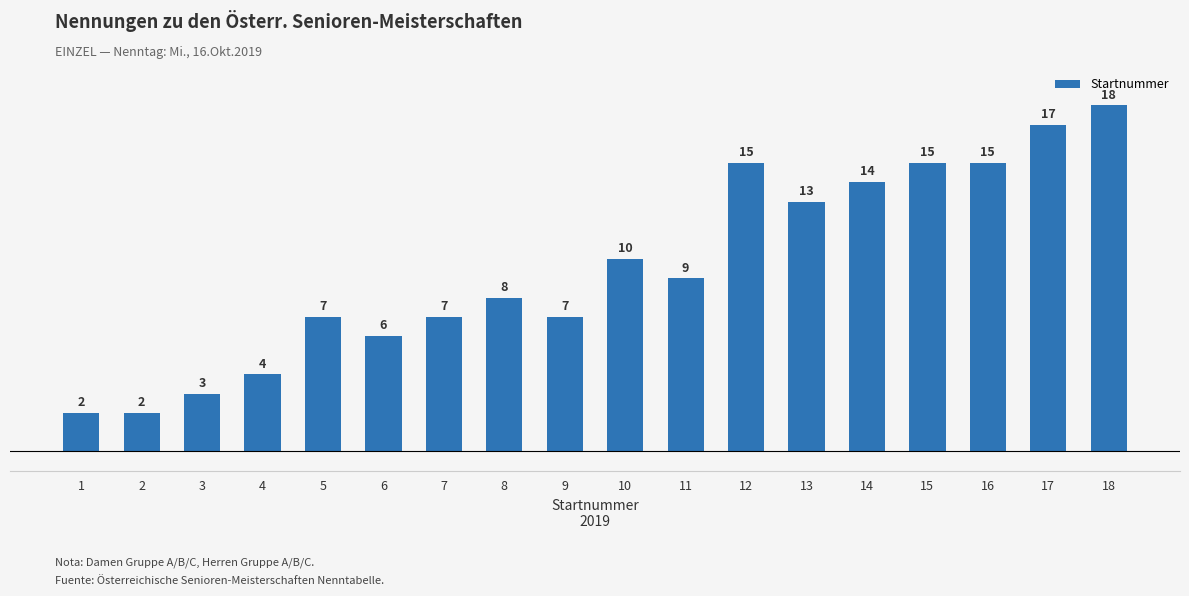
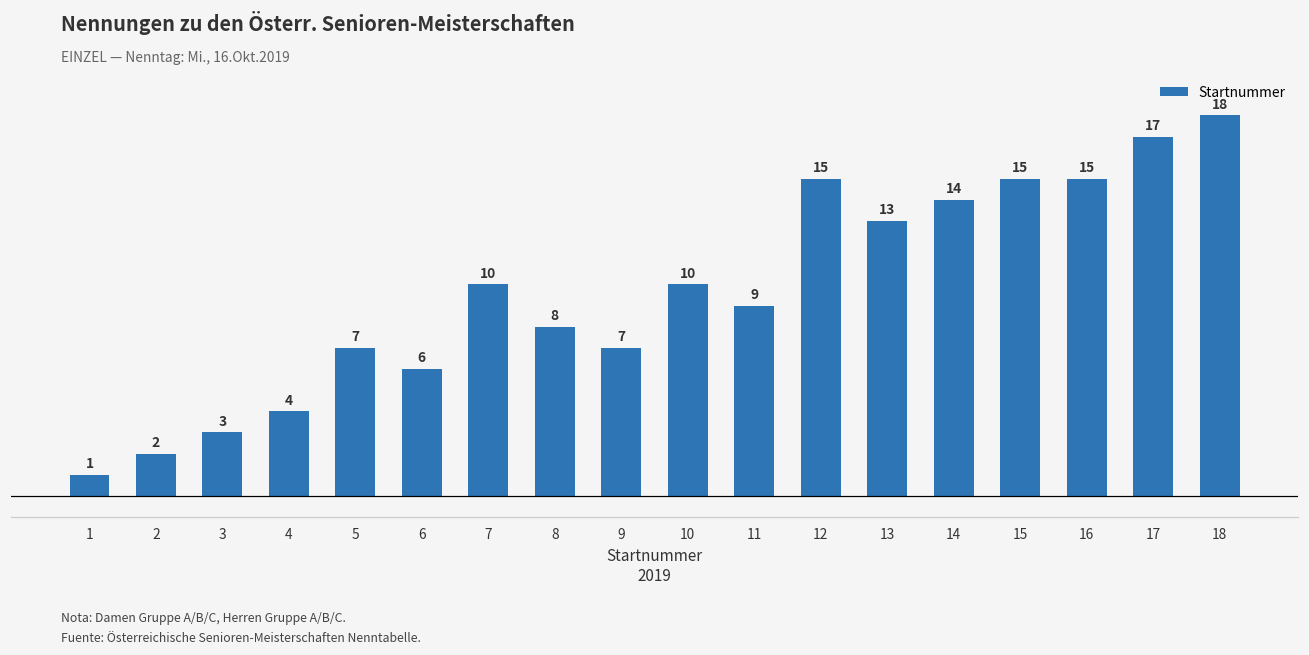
  {
-   "1": 2,
+   "1": 1,
    "2": 2,
    "3": 3,
    "4": 4,
    "5": 7,
    "6": 6,
-   "7": 7,
+   "7": 10,
    "8": 8,
    "9": 7,
    "10": 10,
    "11": 9,
    "12": 15,
    "13": 13,
    "14": 14,
    "15": 15,
    "16": 15,
    "17": 17,
    "18": 18
  }
